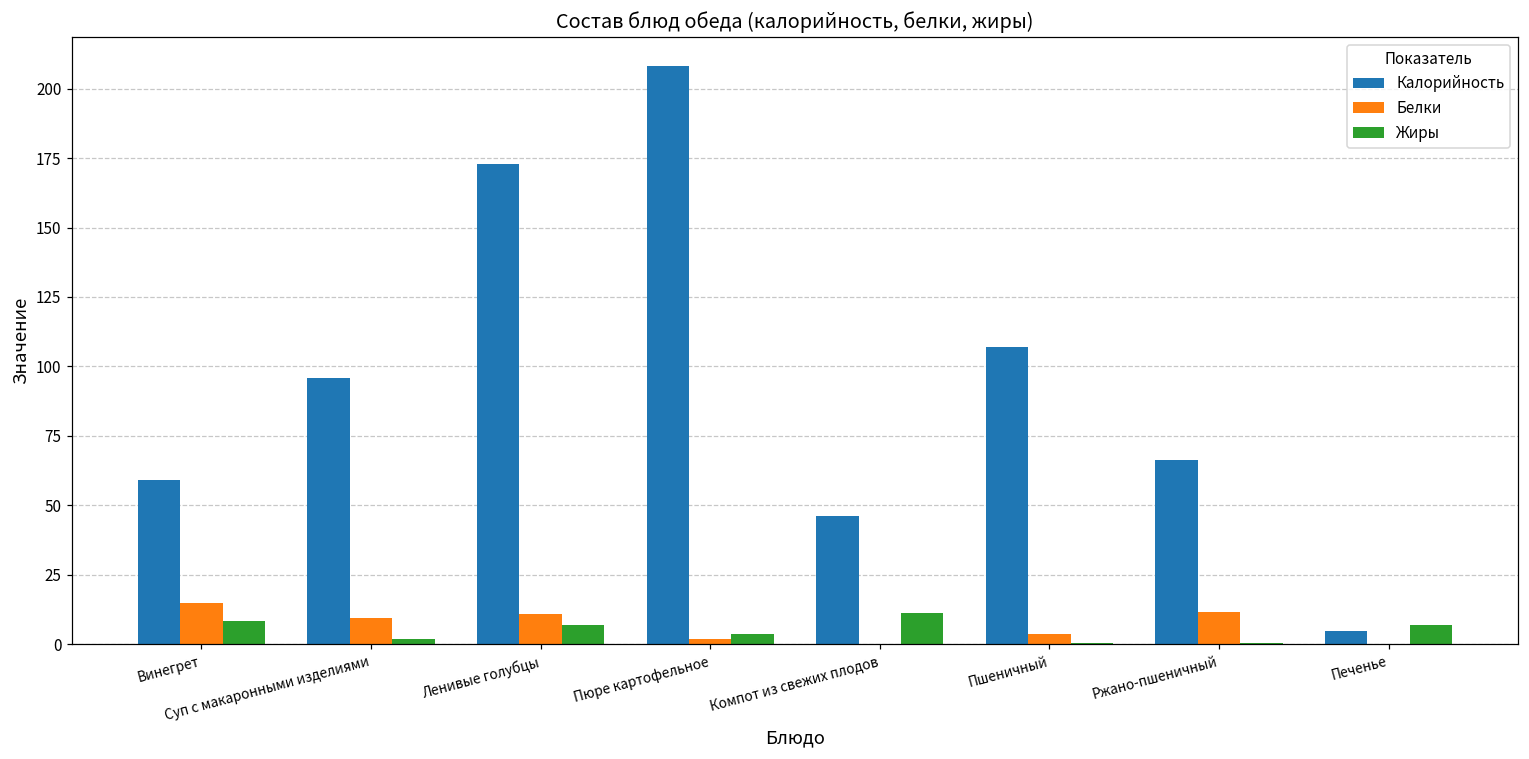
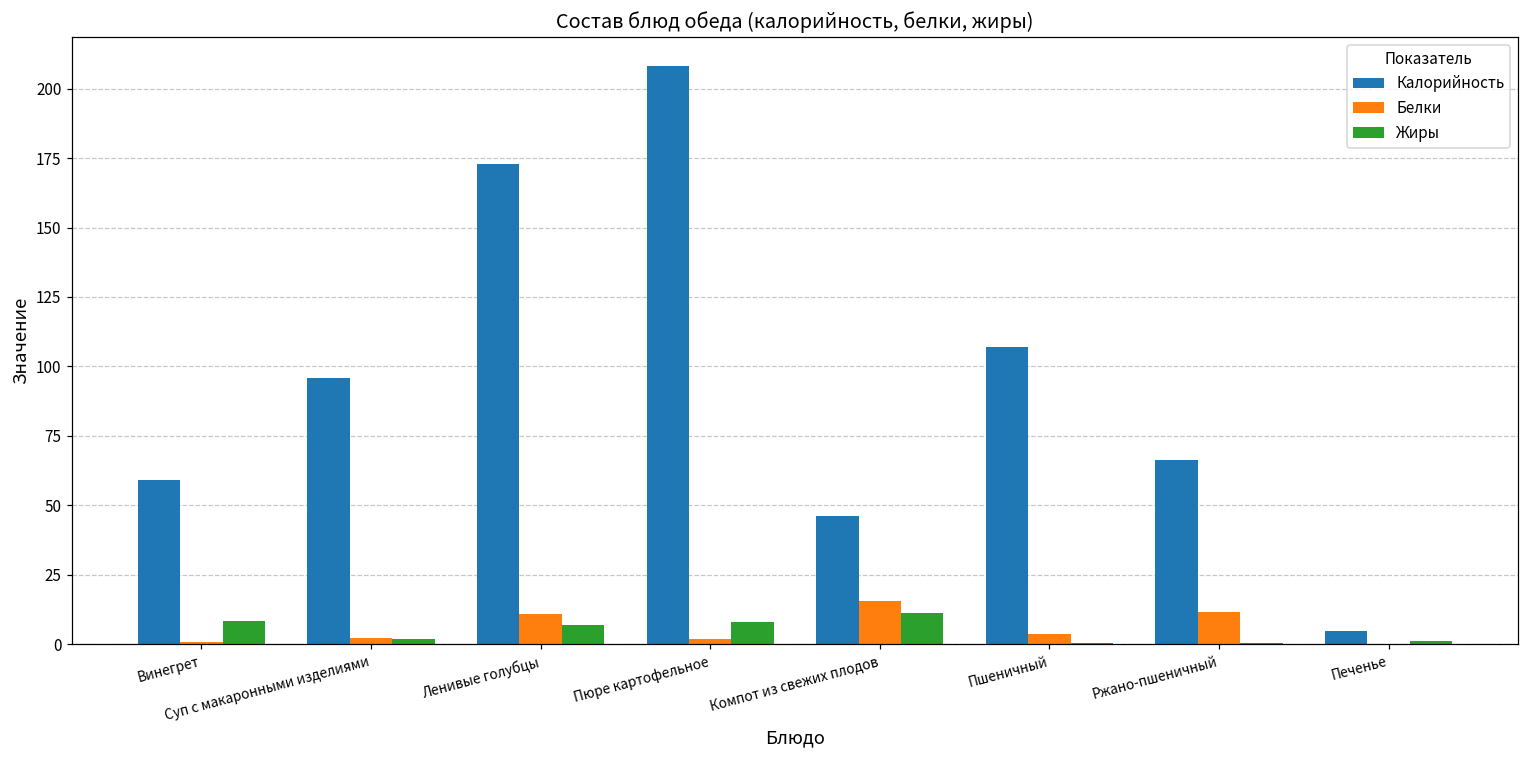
  {
    "Калорийность": {
      "Винегрет": 59,
      "Суп с макаронными изделиями": 96,
      "Ленивые голубцы": 173,
      "Пюре картофельное": 208,
      "Компот из свежих плодов": 46,
      "Пшеничный": 107,
      "Ржано-пшеничный": 66,
      "Печенье": 5
    },
    "Белки": {
-     "Винегрет": 15,
-     "Суп с макаронными изделиями": 9,
+     "Винегрет": 1,
+     "Суп с макаронными изделиями": 2,
      "Ленивые голубцы": 11,
      "Пюре картофельное": 2,
-     "Компот из свежих плодов": 0,
+     "Компот из свежих плодов": 16,
      "Пшеничный": 4,
      "Ржано-пшеничный": 11
    },
    "Жиры": {
      "Винегрет": 8,
      "Суп с макаронными изделиями": 2,
      "Ленивые голубцы": 7,
-     "Пюре картофельное": 4,
+     "Пюре картофельное": 8,
      "Компот из свежих плодов": 11,
-     "Печенье": 7
+     "Печенье": 1
    }
  }
